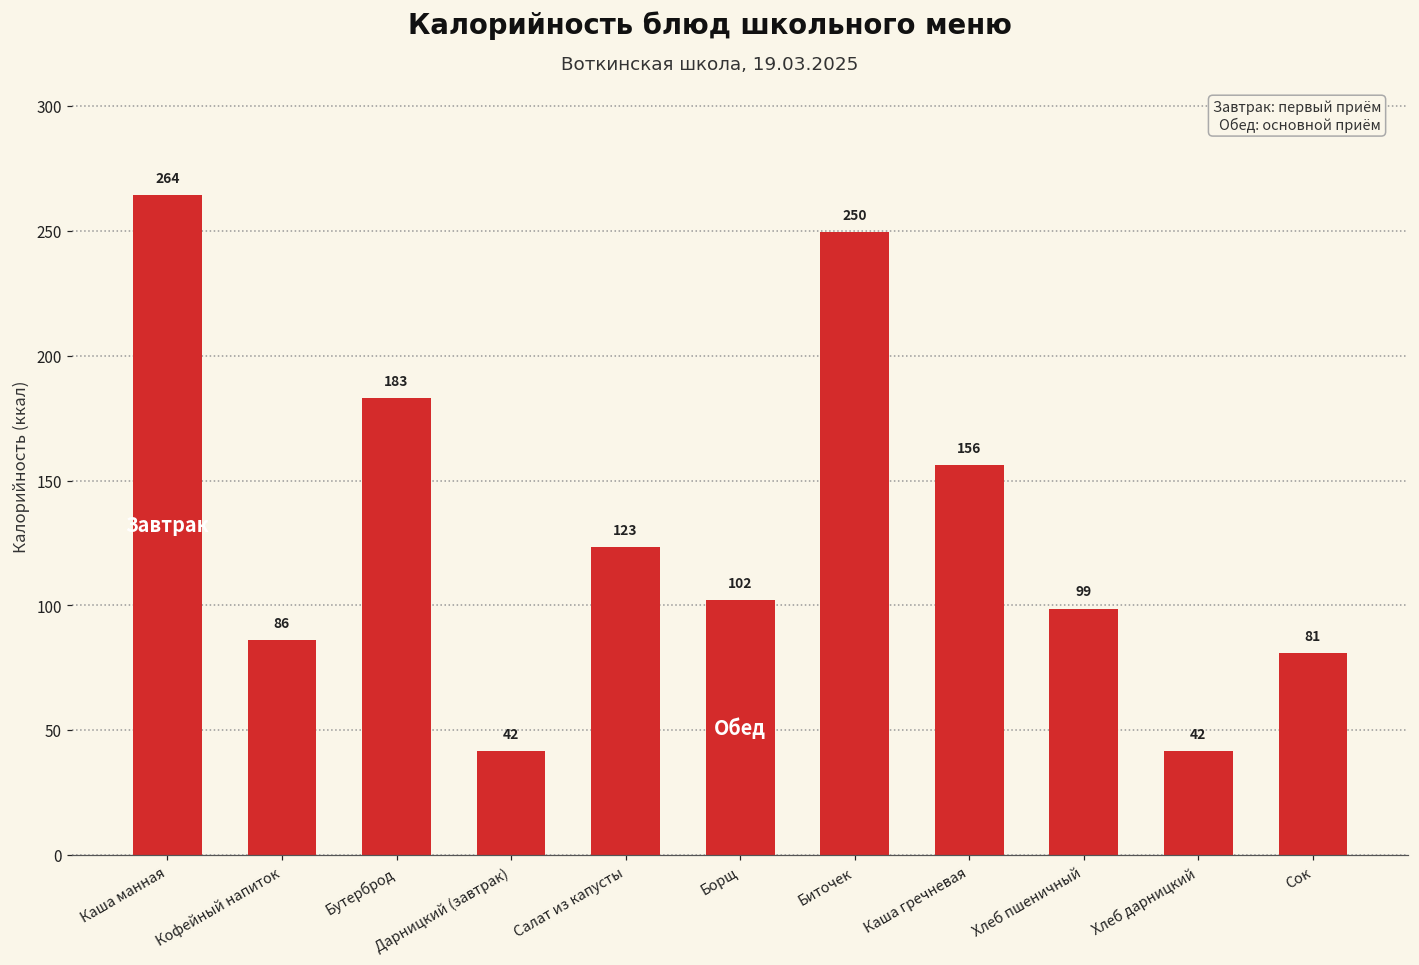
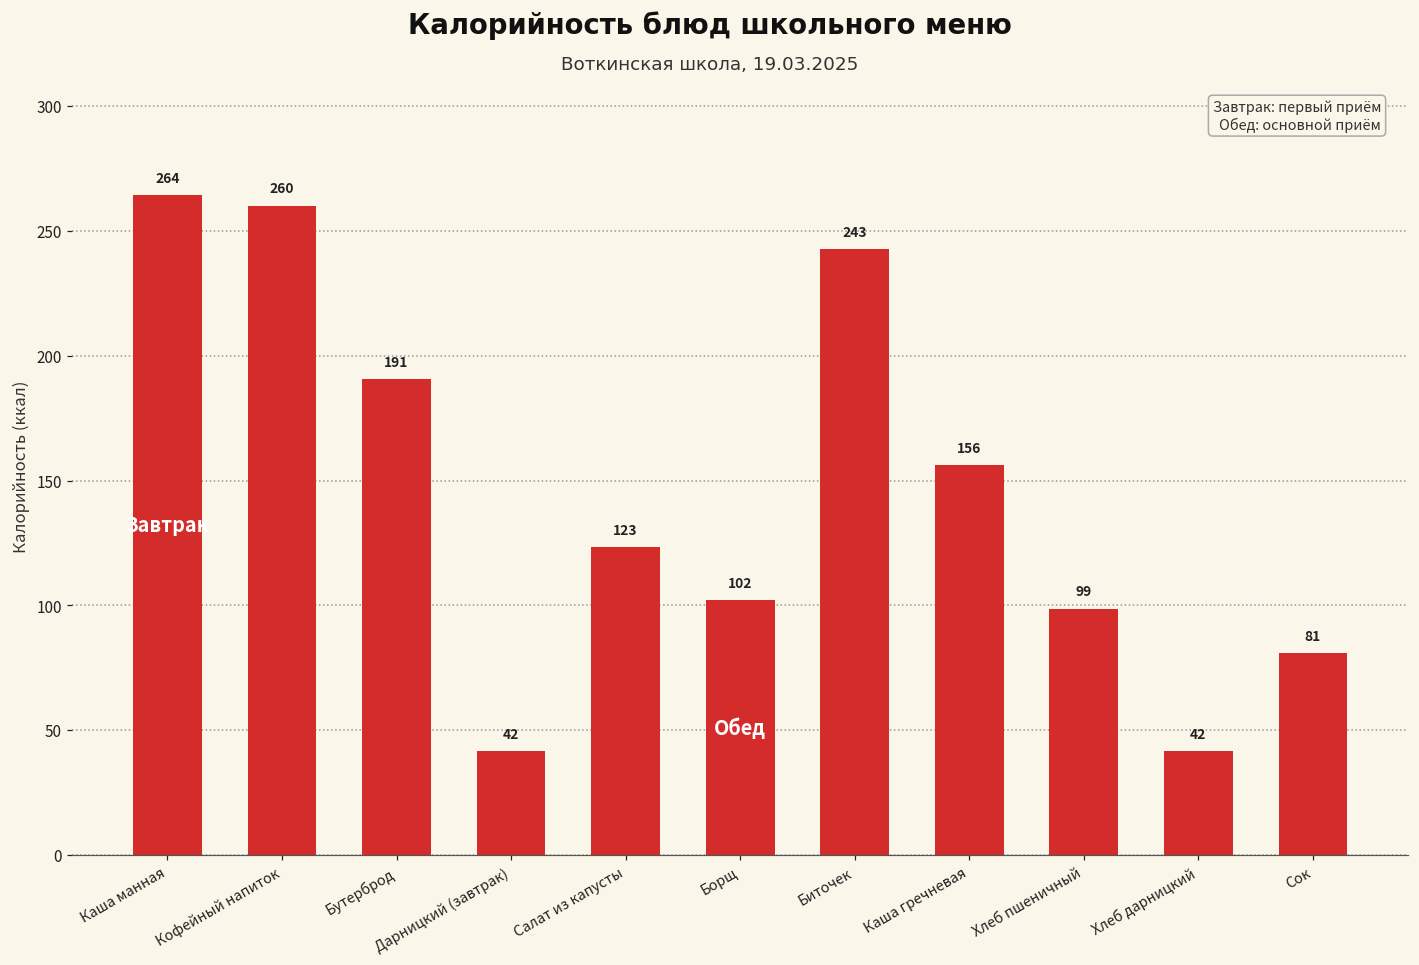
  {
    "Каша манная": 264,
-   "Кофейный напиток": 86,
-   "Бутерброд": 183,
+   "Кофейный напиток": 260,
+   "Бутерброд": 191,
    "Дарницкий (завтрак)": 42,
    "Салат из капусты": 123,
    "Борщ": 102,
-   "Биточек": 250,
+   "Биточек": 243,
    "Каша гречневая": 156,
    "Хлеб пшеничный": 99,
    "Хлеб дарницкий": 42,
    "Сок": 81
  }
